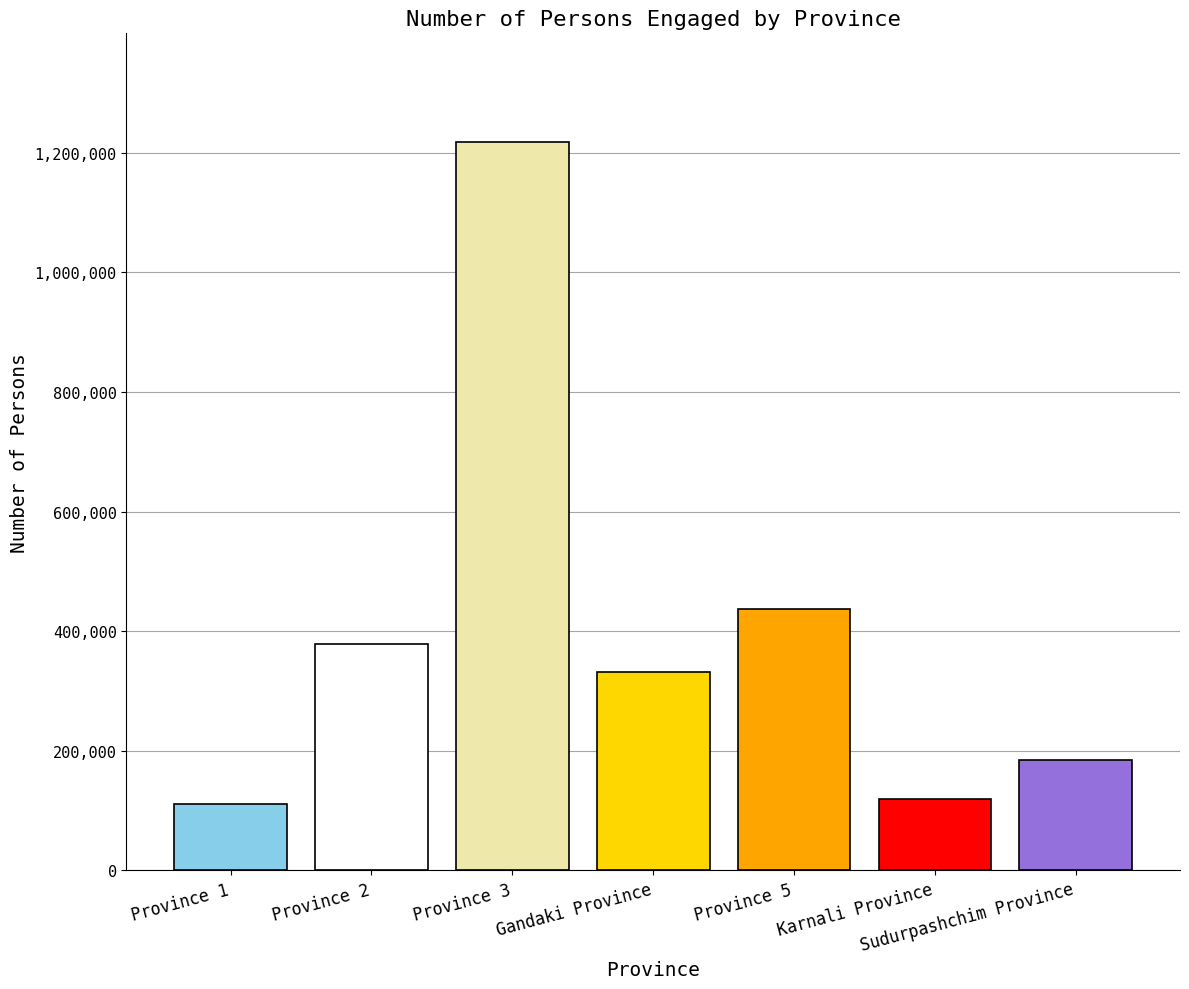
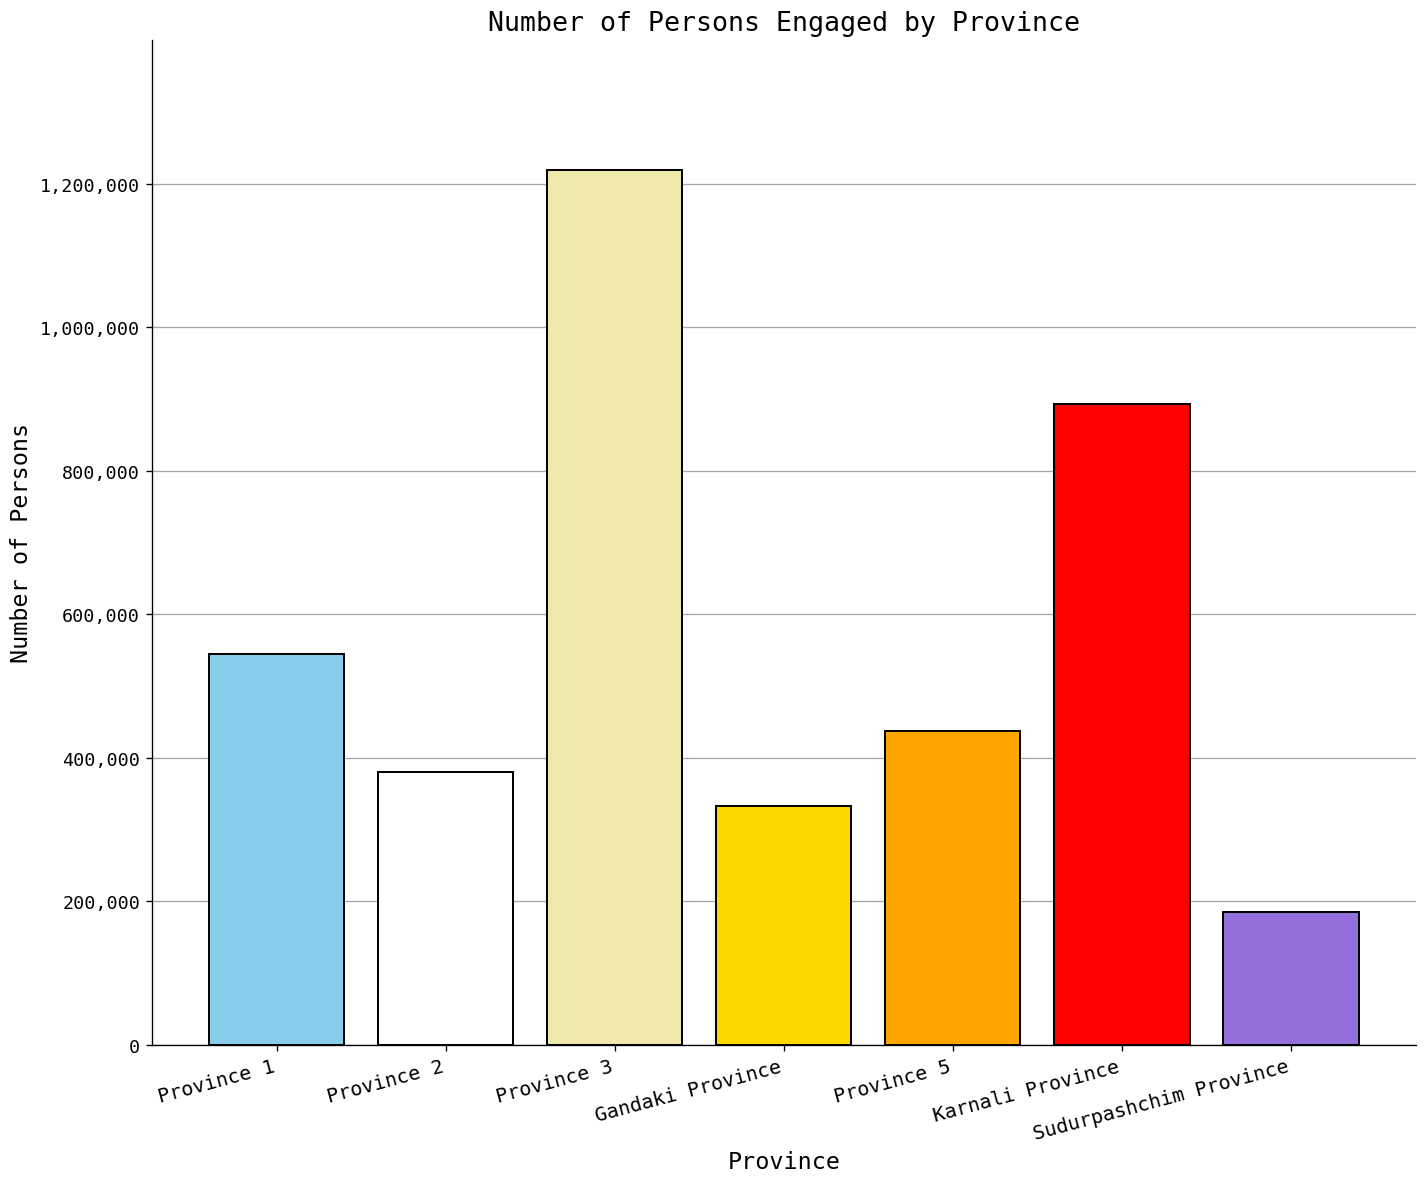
  {
-   "Province 1": "110,000",
+   "Province 1": "540,000",
    "Province 2": "380,000",
    "Province 3": "1,220,000",
    "Gandaki Province": "330,000",
    "Province 5": "440,000",
-   "Karnali Province": "120,000",
+   "Karnali Province": "890,000",
    "Sudurpashchim Province": "190,000"
  }
